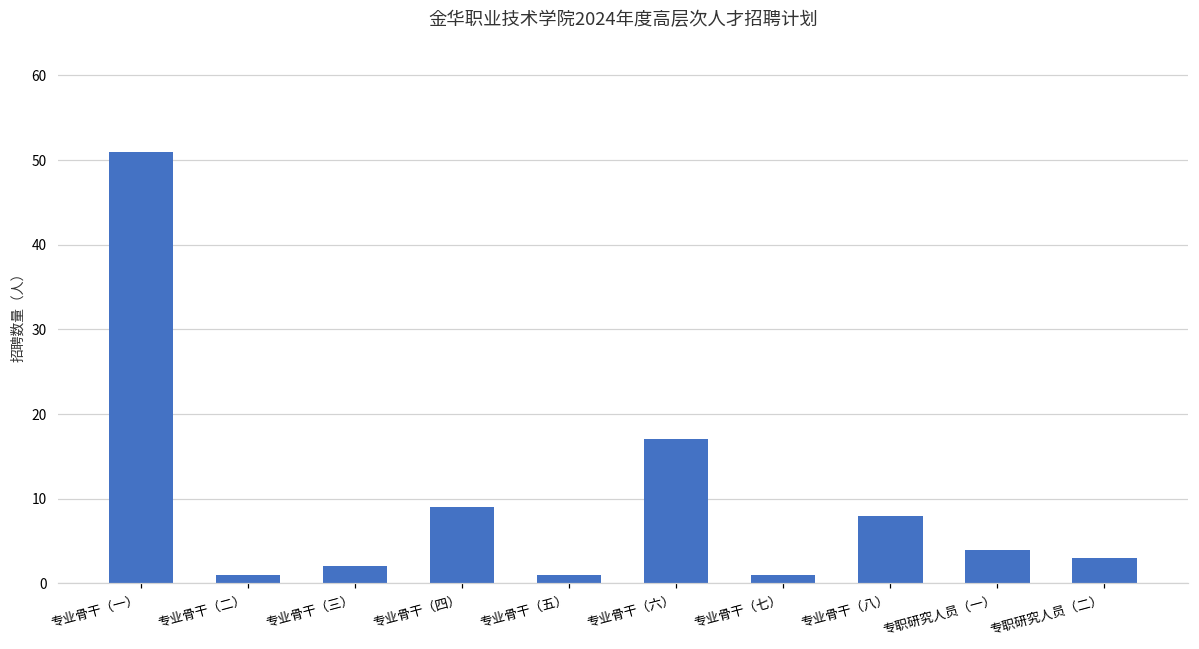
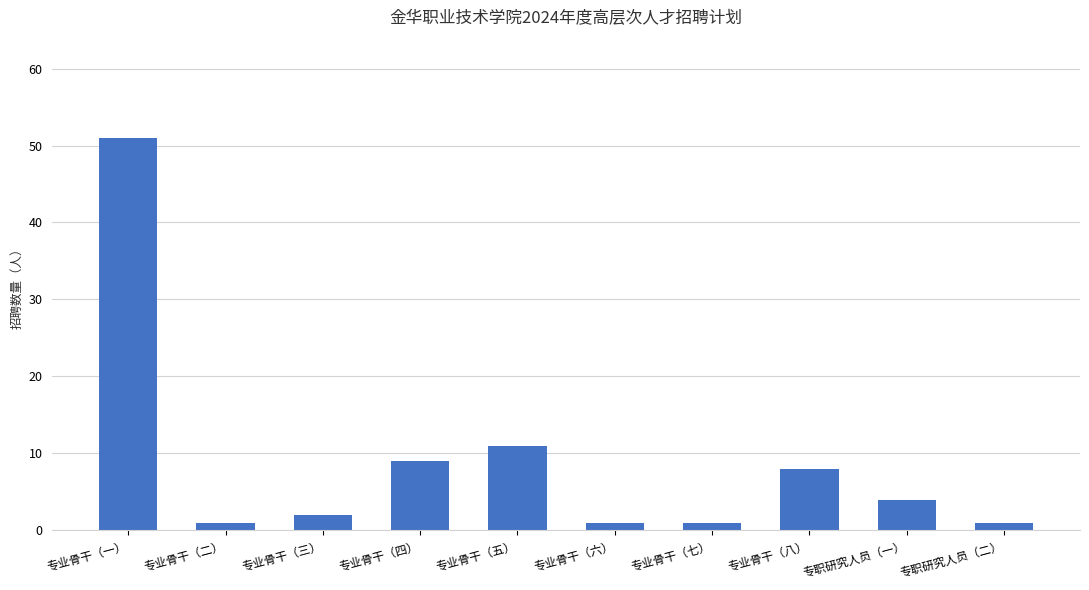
  {
    "专业骨干（一）": 51,
    "专业骨干（二）": 1,
    "专业骨干（三）": 2,
    "专业骨干（四）": 9,
-   "专业骨干（五）": 1,
-   "专业骨干（六）": 17,
+   "专业骨干（五）": 11,
+   "专业骨干（六）": 1,
    "专业骨干（七）": 1,
    "专业骨干（八）": 8,
    "专职研究人员（一）": 4,
-   "专职研究人员（二）": 3
+   "专职研究人员（二）": 1
  }
